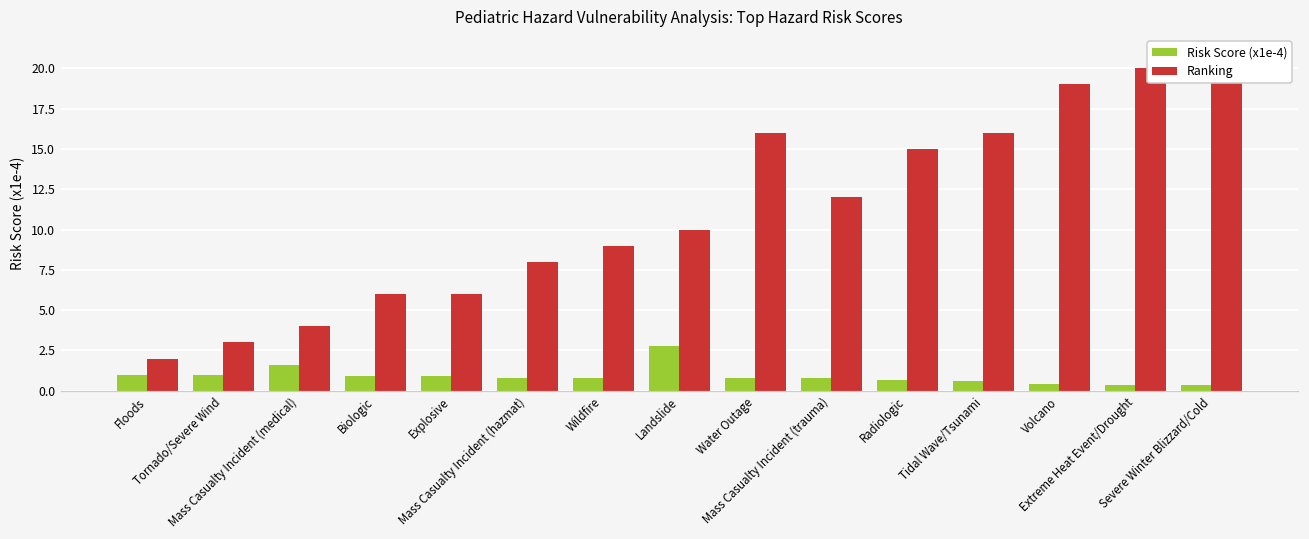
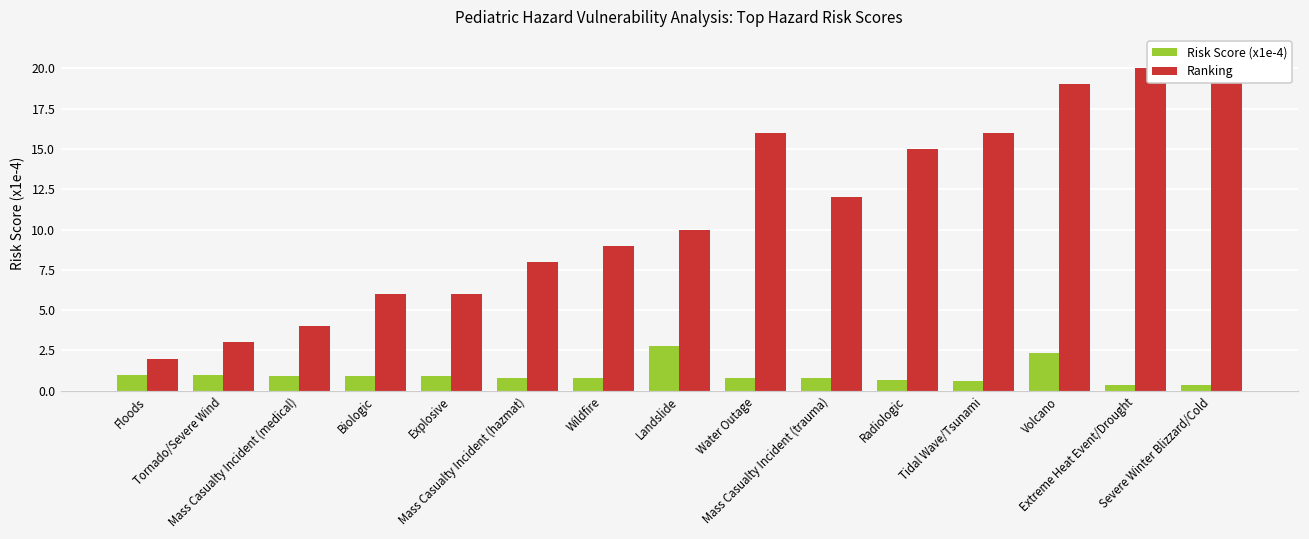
  {
    "Risk Score (x1e-4)": {
      "Floods": 1.0,
      "Tornado/Severe Wind": 1.0,
-     "Mass Casualty Incident (medical)": 1.6,
+     "Mass Casualty Incident (medical)": 0.9,
      "Biologic": 0.9,
      "Explosive": 0.9,
      "Mass Casualty Incident (hazmat)": 0.8,
      "Wildfire": 0.8,
      "Landslide": 2.8,
      "Water Outage": 0.8,
      "Mass Casualty Incident (trauma)": 0.8,
      "Radiologic": 0.7,
      "Tidal Wave/Tsunami": 0.6,
-     "Volcano": 0.4,
+     "Volcano": 2.3,
      "Extreme Heat Event/Drought": 0.4,
      "Severe Winter Blizzard/Cold": 0.3
    },
    "Ranking": {
      "Floods": 2.0,
      "Tornado/Severe Wind": 3.0,
      "Mass Casualty Incident (medical)": 4.0,
      "Biologic": 6.0,
      "Explosive": 6.0,
      "Mass Casualty Incident (hazmat)": 8.0,
      "Wildfire": 9.0,
      "Landslide": 10.0,
      "Water Outage": 16.0,
      "Mass Casualty Incident (trauma)": 12.0,
      "Radiologic": 15.0,
      "Tidal Wave/Tsunami": 16.0,
      "Volcano": 19.0
    }
  }
